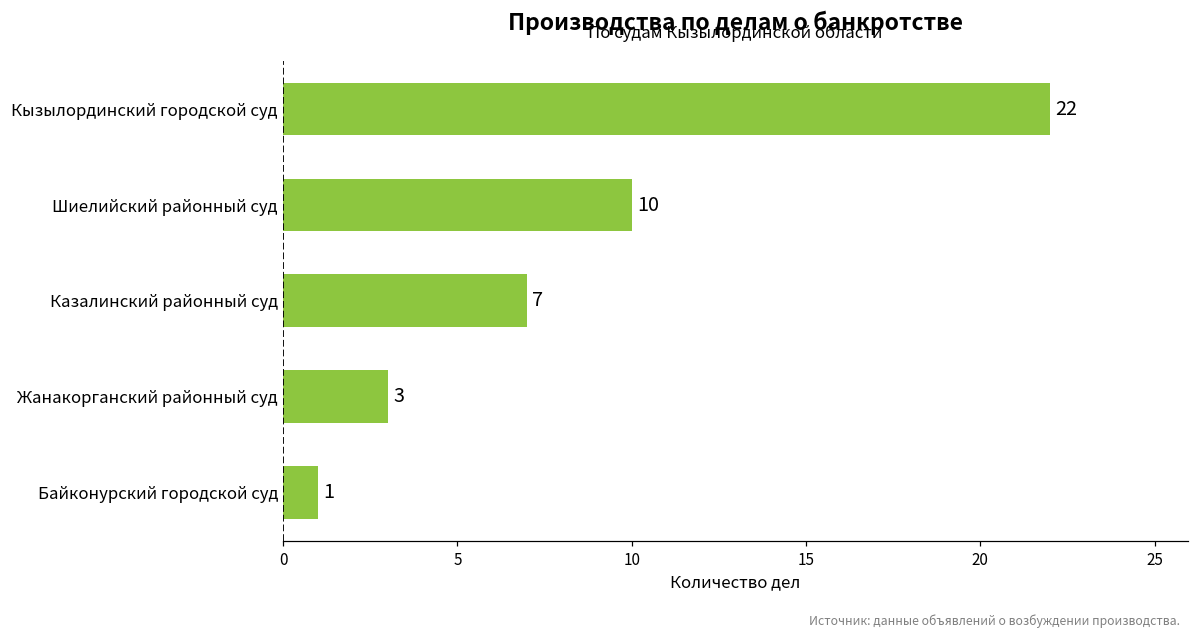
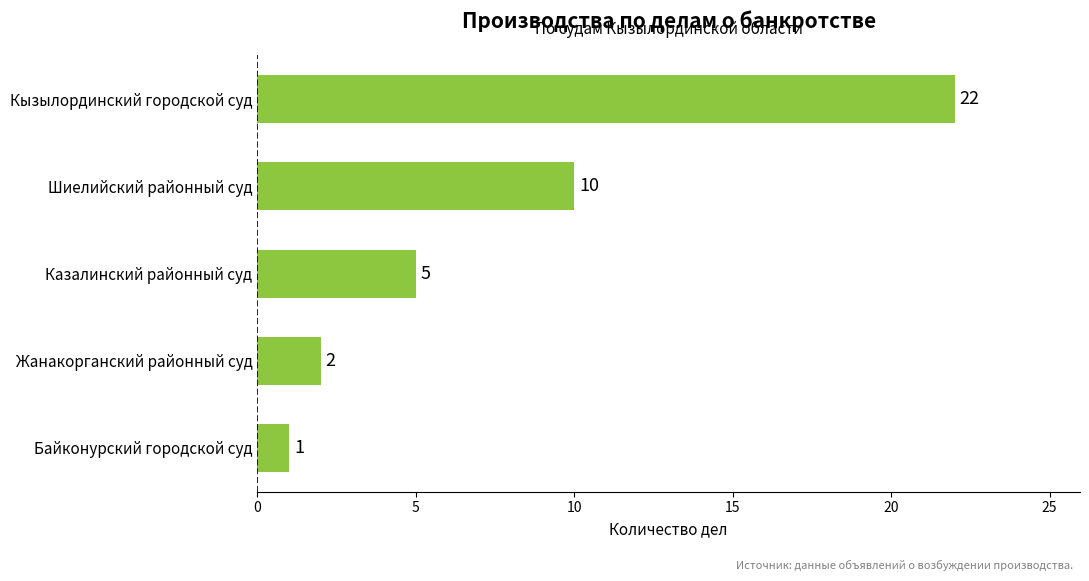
  {
    "Кызылординский городской суд": 22,
    "Шиелийский районный суд": 10,
-   "Казалинский районный суд": 7,
-   "Жанакорганский районный суд": 3,
+   "Казалинский районный суд": 5,
+   "Жанакорганский районный суд": 2,
    "Байконурский городской суд": 1
  }
